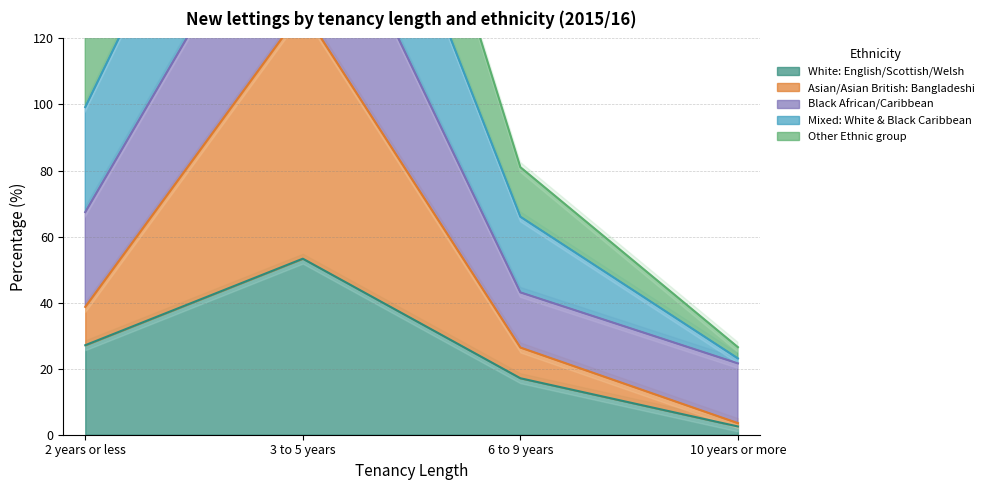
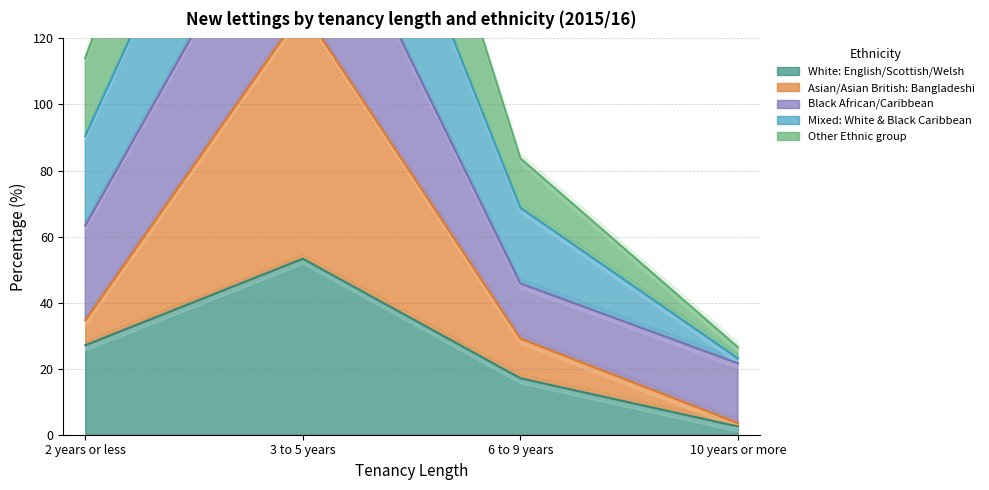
  {
    "Asian/Asian British: Bangladeshi": {
-     "2 years or less": 12,
-     "6 to 9 years": 9
+     "2 years or less": 8,
+     "6 to 9 years": 12
    },
    "Black African/Caribbean": {
      "2 years or less": 29,
      "6 to 9 years": 17,
      "10 years or more": 18
    },
    "Mixed: White & Black Caribbean": {
-     "2 years or less": 32,
+     "2 years or less": 27,
      "6 to 9 years": 23
    }
  }
